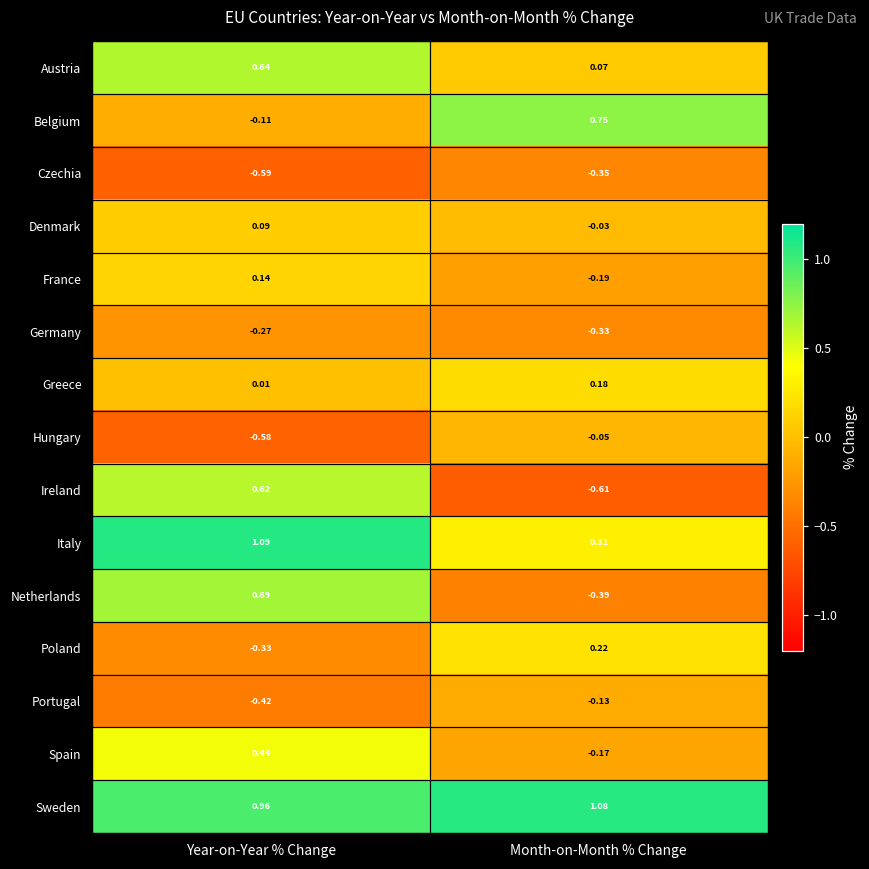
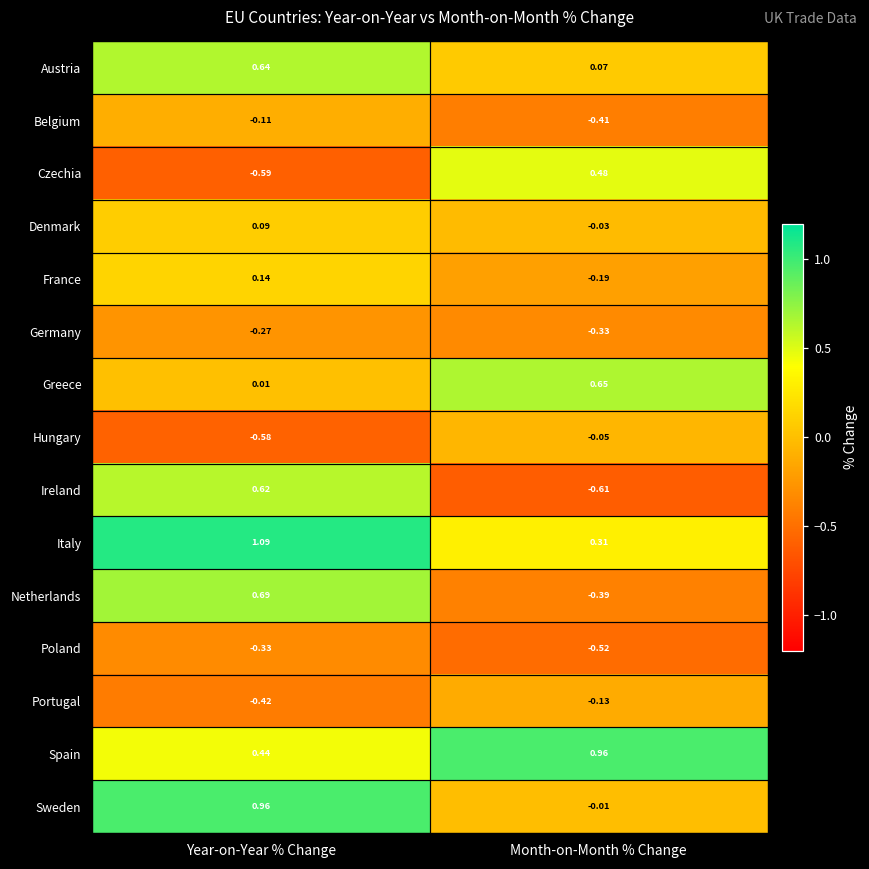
  {
    "Austria": {
      "Year-on-Year % Change": 0.64,
      "Month-on-Month % Change": 0.07
    },
    "Belgium": {
      "Year-on-Year % Change": -0.11,
-     "Month-on-Month % Change": 0.75
+     "Month-on-Month % Change": -0.41
    },
    "Czechia": {
      "Year-on-Year % Change": -0.59,
-     "Month-on-Month % Change": -0.35
+     "Month-on-Month % Change": 0.48
    },
    "Denmark": {
      "Year-on-Year % Change": 0.09,
      "Month-on-Month % Change": -0.03
    },
    "France": {
      "Year-on-Year % Change": 0.14,
      "Month-on-Month % Change": -0.19
    },
    "Germany": {
      "Year-on-Year % Change": -0.27,
      "Month-on-Month % Change": -0.33
    },
    "Greece": {
      "Year-on-Year % Change": 0.01,
-     "Month-on-Month % Change": 0.18
+     "Month-on-Month % Change": 0.65
    },
    "Hungary": {
      "Year-on-Year % Change": -0.58,
      "Month-on-Month % Change": -0.05
    },
    "Ireland": {
      "Year-on-Year % Change": 0.62,
      "Month-on-Month % Change": -0.61
    },
    "Italy": {
      "Year-on-Year % Change": 1.09,
      "Month-on-Month % Change": 0.31
    },
    "Netherlands": {
      "Year-on-Year % Change": 0.69,
      "Month-on-Month % Change": -0.39
    },
    "Poland": {
      "Year-on-Year % Change": -0.33,
-     "Month-on-Month % Change": 0.22
+     "Month-on-Month % Change": -0.52
    },
    "Portugal": {
      "Year-on-Year % Change": -0.42,
      "Month-on-Month % Change": -0.13
    },
    "Spain": {
      "Year-on-Year % Change": 0.44,
-     "Month-on-Month % Change": -0.17
+     "Month-on-Month % Change": 0.96
    },
    "Sweden": {
      "Year-on-Year % Change": 0.96,
-     "Month-on-Month % Change": 1.08
+     "Month-on-Month % Change": -0.01
    }
  }
